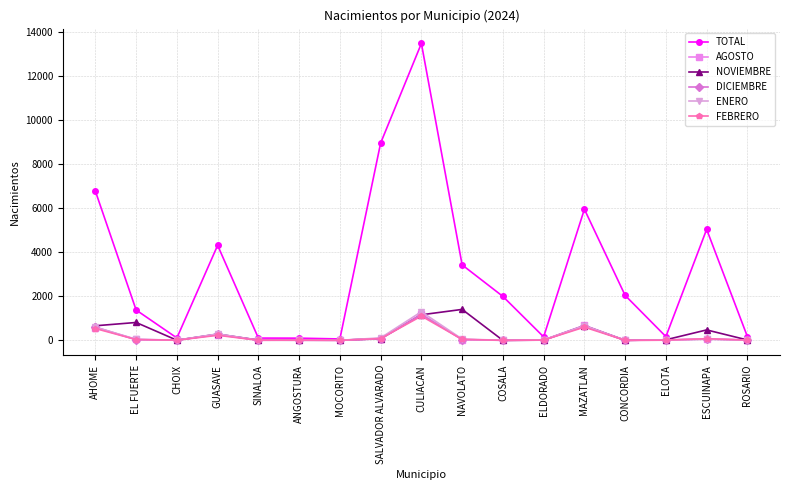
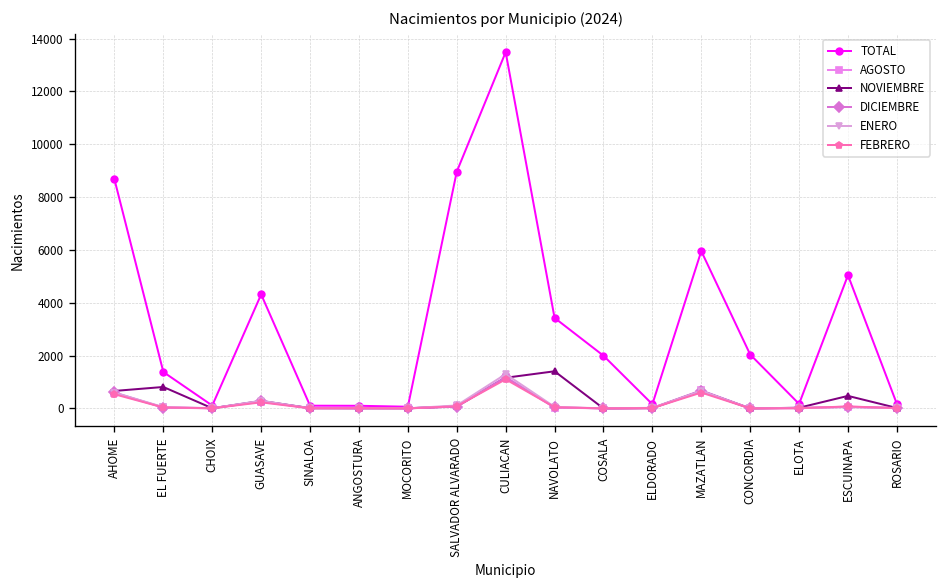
  {
    "TOTAL": {
-     "AHOME": 6800,
+     "AHOME": 8700,
      "EL FUERTE": 1400,
      "GUASAVE": 4300,
      "SALVADOR ALVARADO": 9000,
      "CULIACAN": 13500,
      "NAVOLATO": 3400,
      "COSALA": 2000,
      "ELDORADO": 200,
      "MAZATLAN": 6000,
      "CONCORDIA": 2000,
      "ELOTA": 200,
      "ESCUINAPA": 5000,
      "ROSARIO": 200
    },
    "NOVIEMBRE": {
      "EL FUERTE": 800,
      "NAVOLATO": 1400,
      "ESCUINAPA": 500
    }
  }
